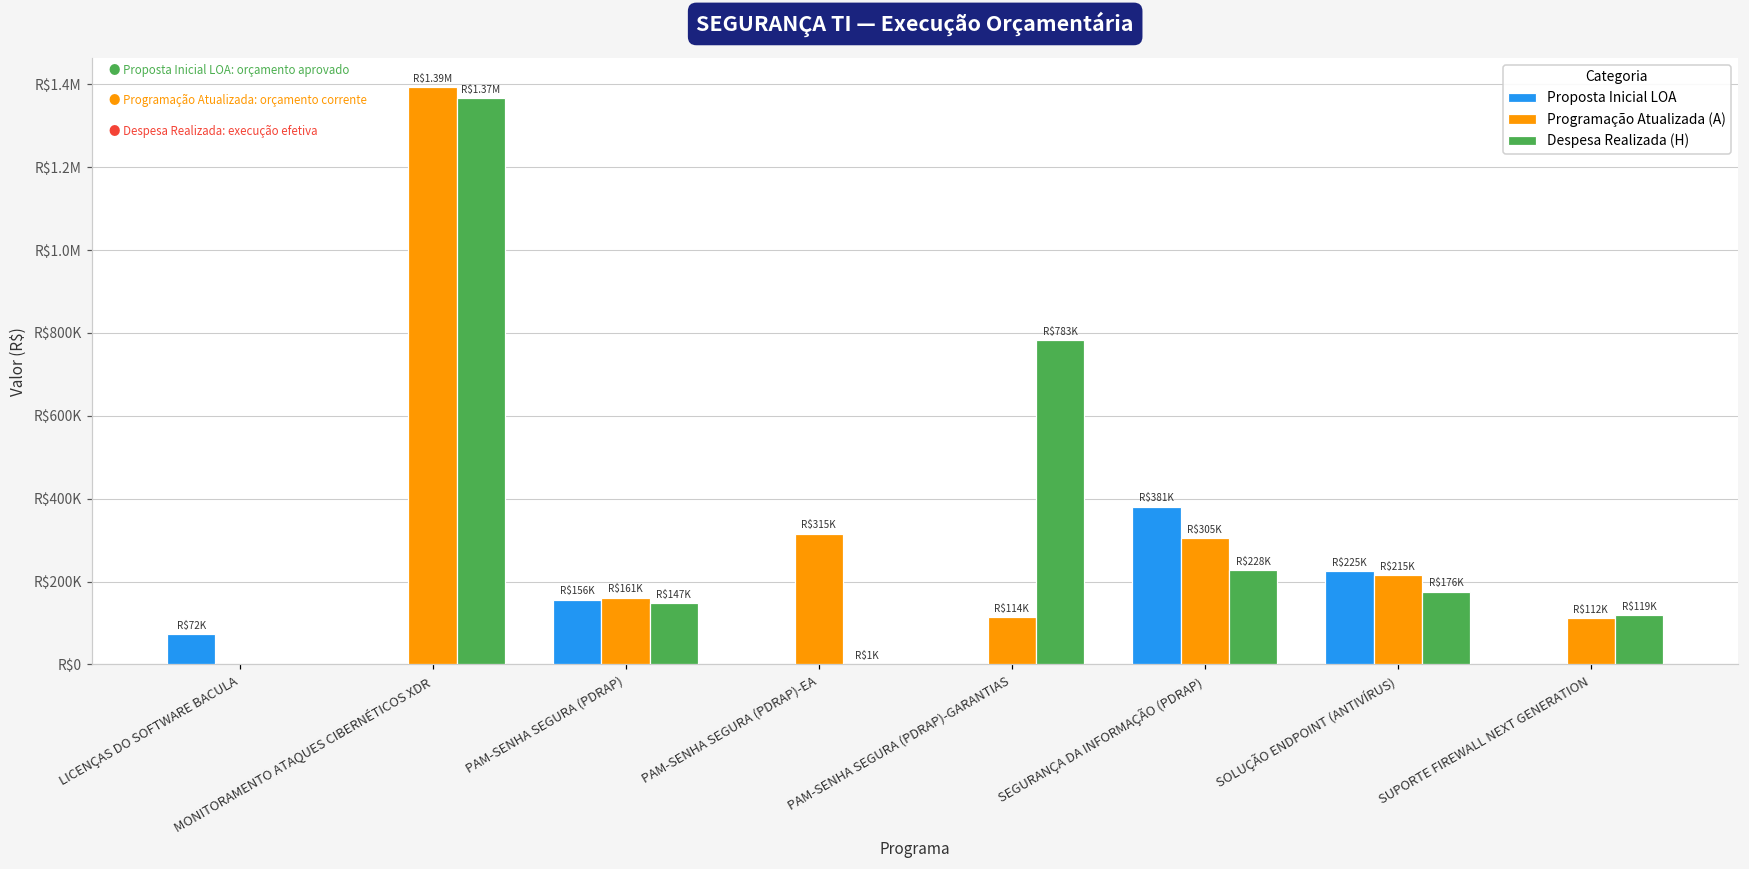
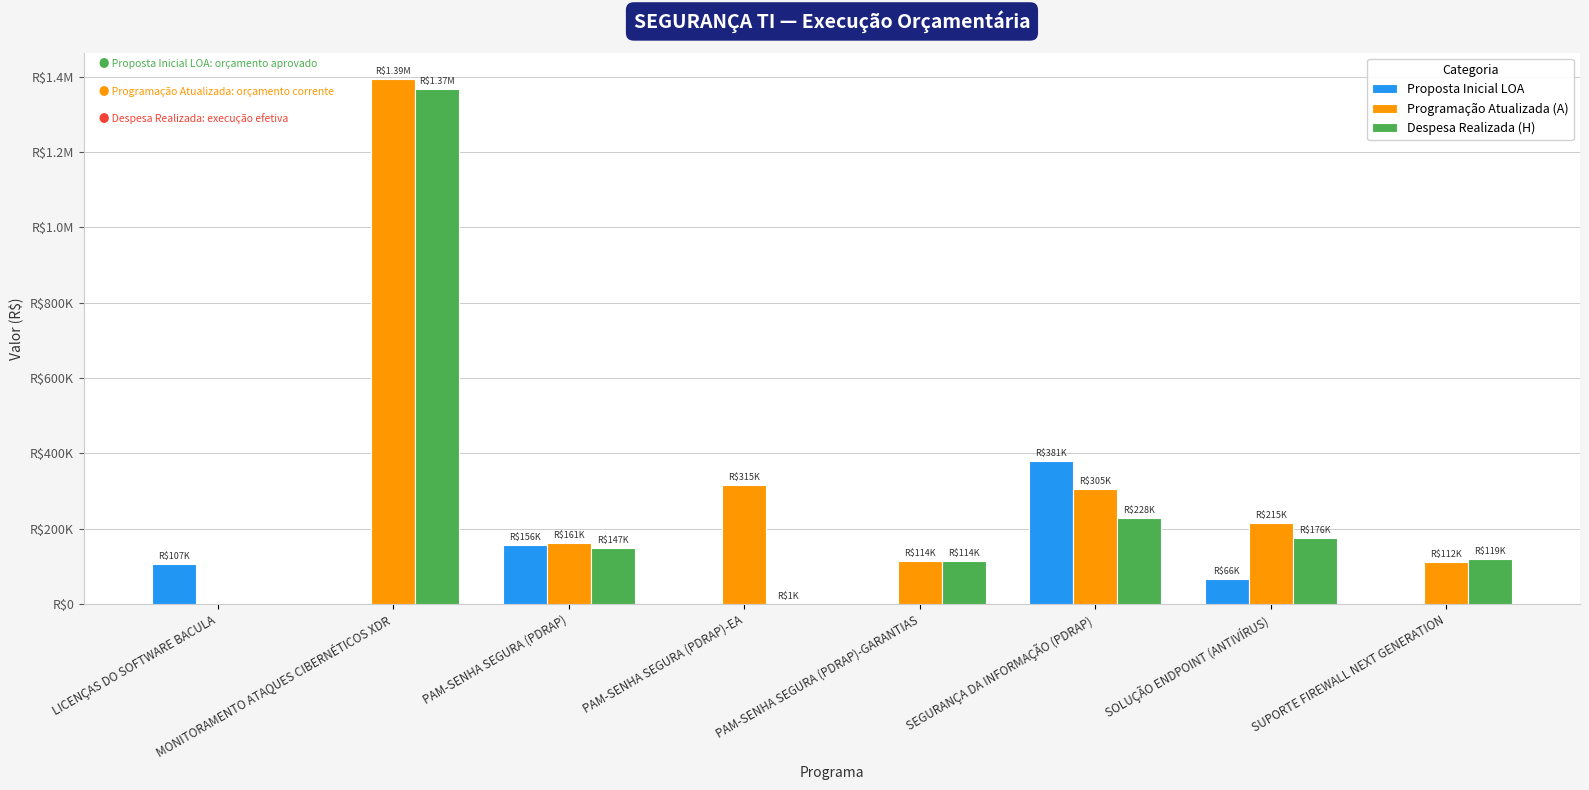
  {
    "Proposta Inicial LOA": {
-     "LICENÇAS DO SOFTWARE BACULA": "$72K",
+     "LICENÇAS DO SOFTWARE BACULA": "$107K",
      "PAM-SENHA SEGURA (PDRAP)": "$156K",
      "SEGURANÇA DA INFORMAÇÃO (PDRAP)": "$381K",
-     "SOLUÇÃO ENDPOINT (ANTIVÍRUS)": "$225K"
+     "SOLUÇÃO ENDPOINT (ANTIVÍRUS)": "$66K"
    },
    "Programação Atualizada (A)": {
      "MONITORAMENTO ATAQUES CIBERNÉTICOS XDR": "$1.39M",
      "PAM-SENHA SEGURA (PDRAP)": "$161K",
      "PAM-SENHA SEGURA (PDRAP)-EA": "$315K",
      "PAM-SENHA SEGURA (PDRAP)-GARANTIAS": "$114K",
      "SEGURANÇA DA INFORMAÇÃO (PDRAP)": "$305K",
      "SOLUÇÃO ENDPOINT (ANTIVÍRUS)": "$215K",
      "SUPORTE FIREWALL NEXT GENERATION": "$112K"
    },
    "Despesa Realizada (H)": {
      "MONITORAMENTO ATAQUES CIBERNÉTICOS XDR": "$1.37M",
      "PAM-SENHA SEGURA (PDRAP)": "$147K",
      "PAM-SENHA SEGURA (PDRAP)-EA": "$1K",
-     "PAM-SENHA SEGURA (PDRAP)-GARANTIAS": "$783K",
+     "PAM-SENHA SEGURA (PDRAP)-GARANTIAS": "$114K",
      "SEGURANÇA DA INFORMAÇÃO (PDRAP)": "$228K",
      "SOLUÇÃO ENDPOINT (ANTIVÍRUS)": "$176K",
      "SUPORTE FIREWALL NEXT GENERATION": "$119K"
    }
  }
